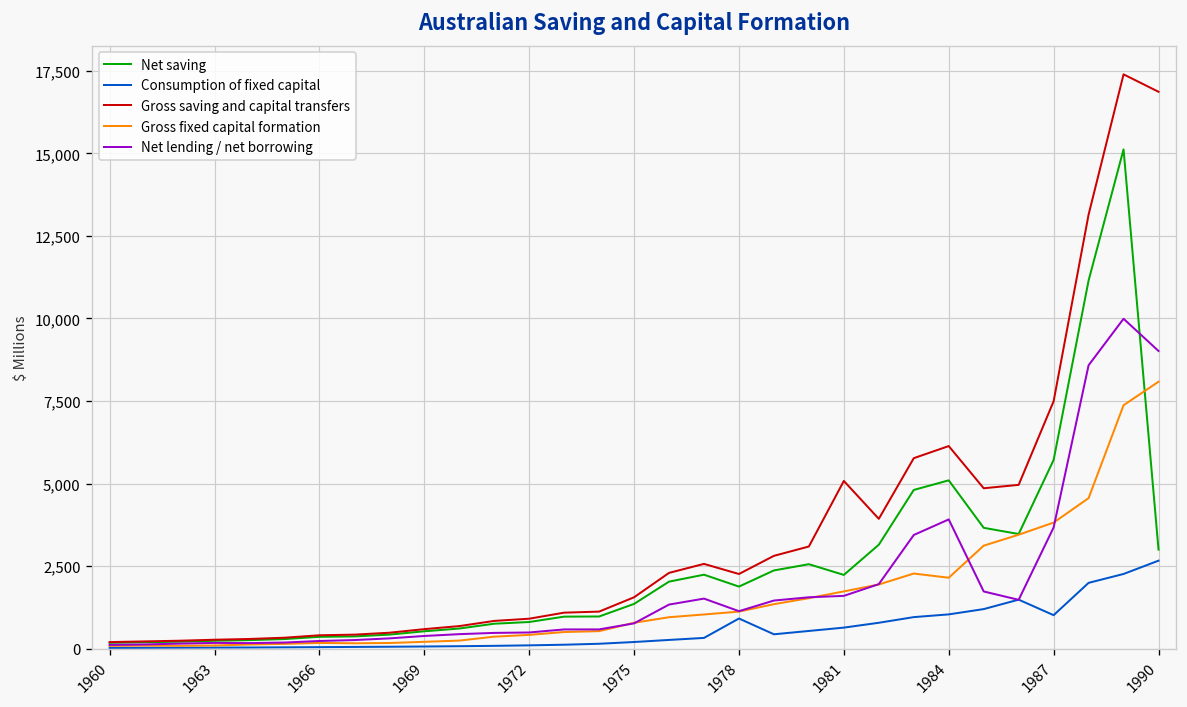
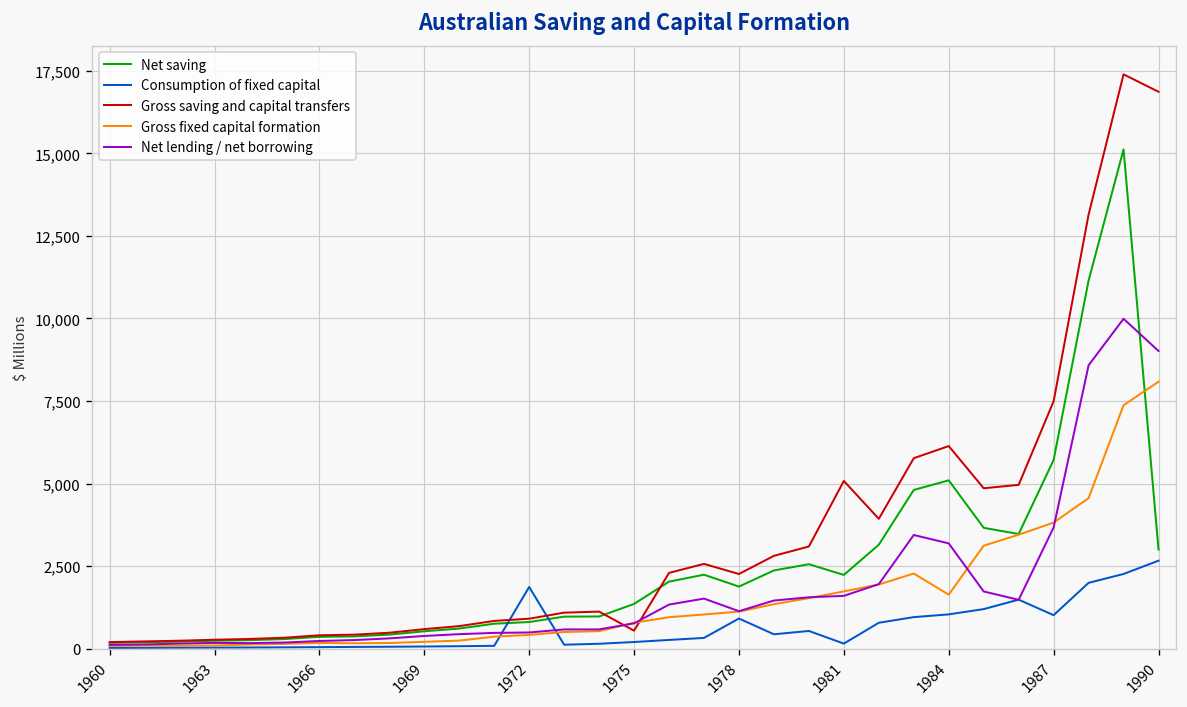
  {
    "Net saving": {
      "1972": "800",
      "1975": "1,400",
      "1978": "1,900",
      "1981": "2,200",
      "1984": "5,100",
      "1987": "5,700",
      "1990": "3,000"
    },
    "Consumption of fixed capital": {
      "1966": "0",
      "1969": "100",
-     "1972": "100",
+     "1972": "1,900",
      "1975": "200",
      "1978": "900",
-     "1981": "600",
+     "1981": "200",
      "1984": "1,000",
      "1987": "1,000",
      "1990": "2,700"
    },
    "Gross saving and capital transfers": {
      "1972": "900",
-     "1975": "1,600",
+     "1975": "500",
      "1978": "2,300",
      "1981": "5,100",
      "1984": "6,100",
      "1987": "7,500",
      "1990": "16,900"
    },
    "Gross fixed capital formation": {
      "1969": "200",
      "1981": "1,700",
-     "1984": "2,100",
+     "1984": "1,600",
      "1987": "3,800",
      "1990": "8,100"
    },
    "Net lending / net borrowing": {
      "1969": "400",
      "1981": "1,600",
-     "1984": "3,900",
+     "1984": "3,200",
      "1987": "3,700",
      "1990": "9,000"
    }
  }
